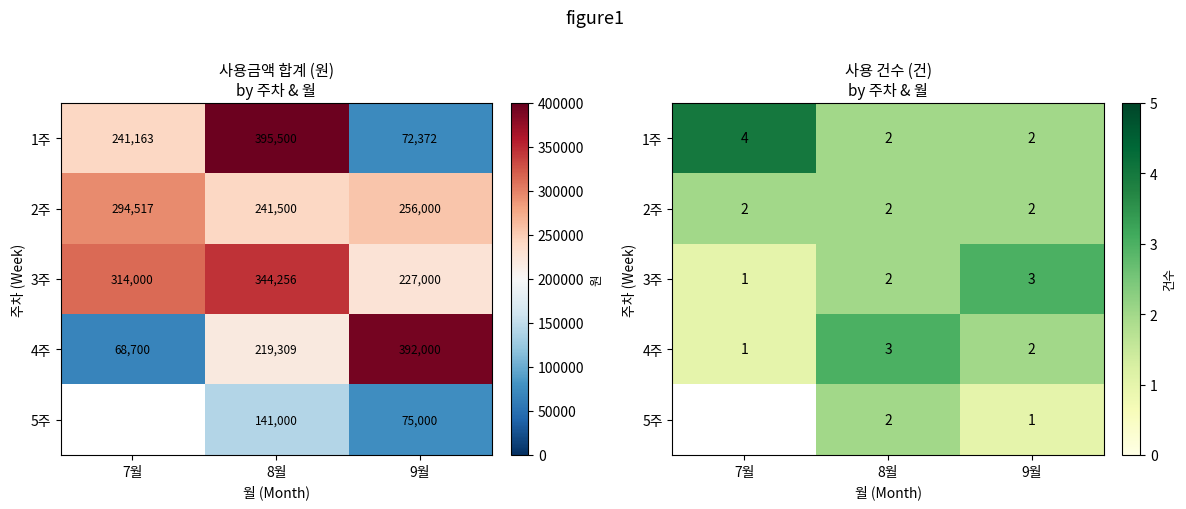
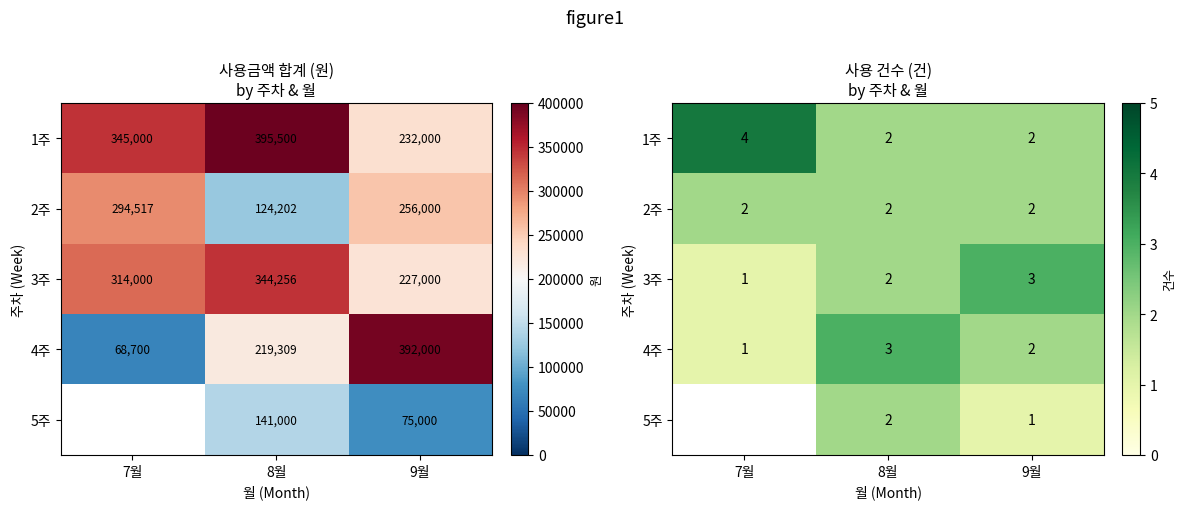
  {
    "사용금액 합계 (원) by 주차 & 월": {
      "1주": {
-       "7월": "241,163",
+       "7월": "345,000",
        "8월": "395,500",
-       "9월": "72,372"
+       "9월": "232,000"
      },
      "2주": {
        "7월": "294,517",
-       "8월": "241,500",
+       "8월": "124,202",
        "9월": "256,000"
      },
      "3주": {
        "7월": "314,000",
        "8월": "344,256",
        "9월": "227,000"
      },
      "4주": {
        "7월": "68,700",
        "8월": "219,309",
        "9월": "392,000"
      },
      "5주": {
        "8월": "141,000",
        "9월": "75,000"
      }
    },
    "사용 건수 (건) by 주차 & 월": {
      "1주": {
        "7월": "4",
        "8월": "2",
        "9월": "2"
      },
      "2주": {
        "7월": "2",
        "8월": "2",
        "9월": "2"
      },
      "3주": {
        "7월": "1",
        "8월": "2",
        "9월": "3"
      },
      "4주": {
        "7월": "1",
        "8월": "3",
        "9월": "2"
      },
      "5주": {
        "8월": "2",
        "9월": "1"
      }
    }
  }
